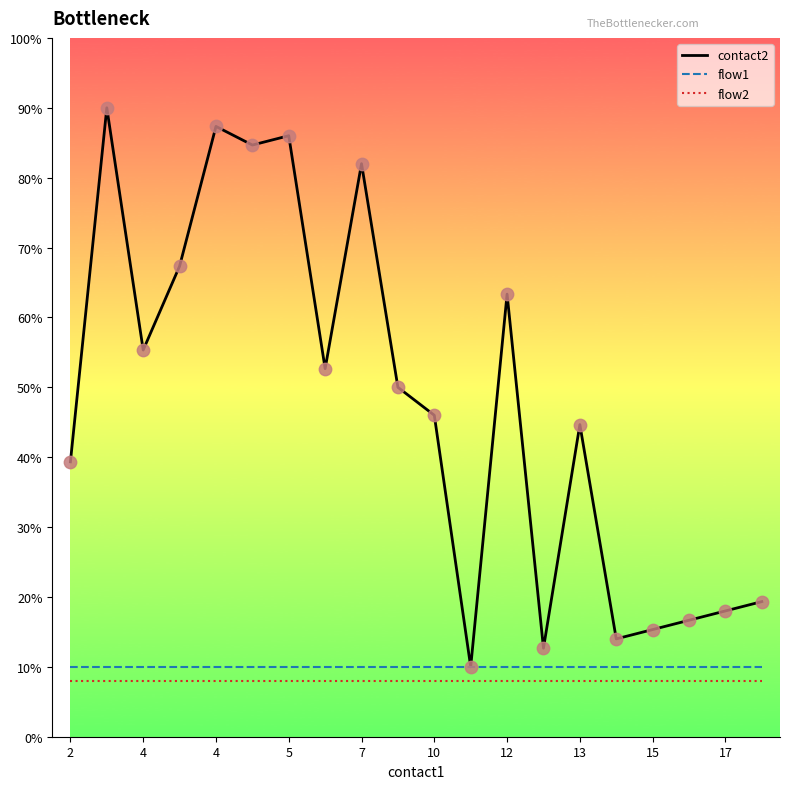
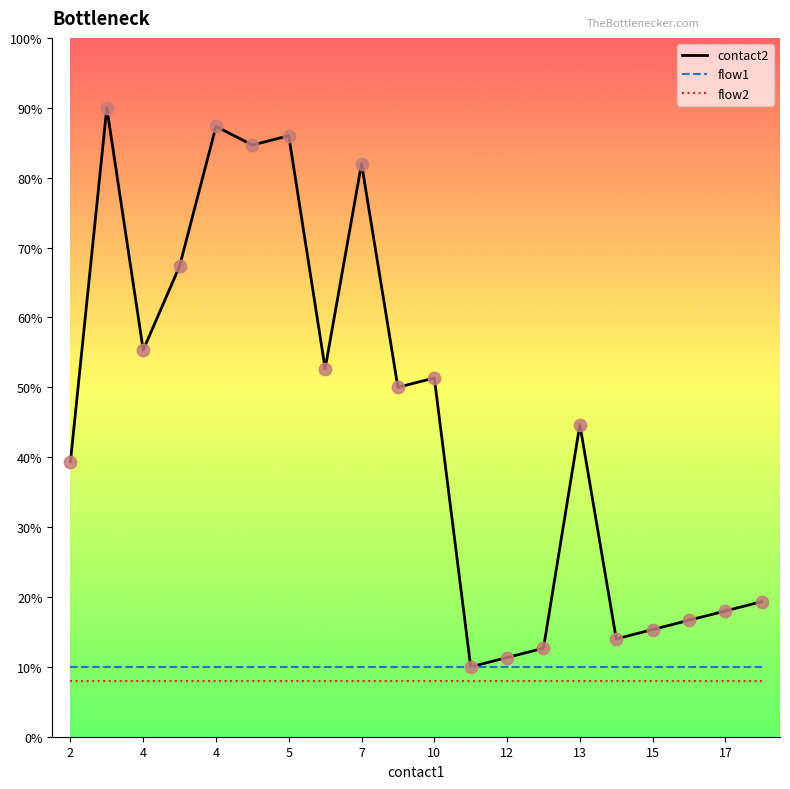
  {
    "contact2": {
      "2": "39%",
-     "10": "46%",
-     "12": "63%"
+     "10": "51%",
+     "12": "11%"
    },
    "flow1": {
      "2": "10%",
      "10": "10%",
      "12": "10%"
    },
    "flow2": {
      "2": "8%",
      "10": "8%",
      "12": "8%"
    }
  }
